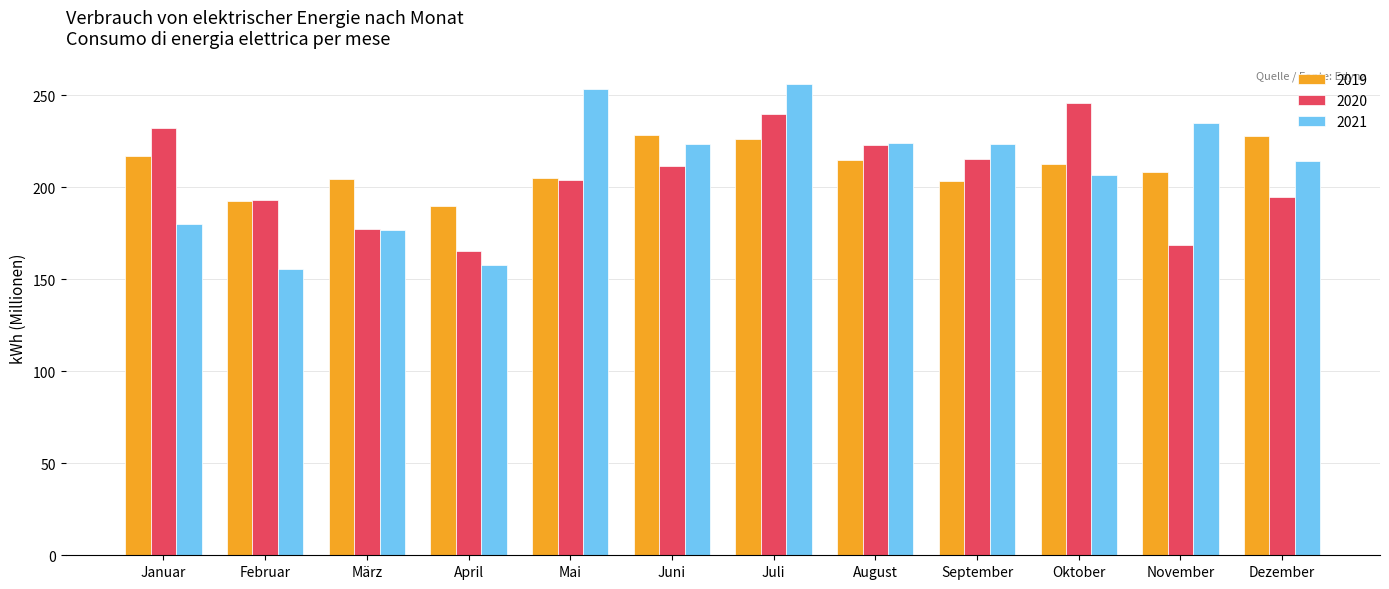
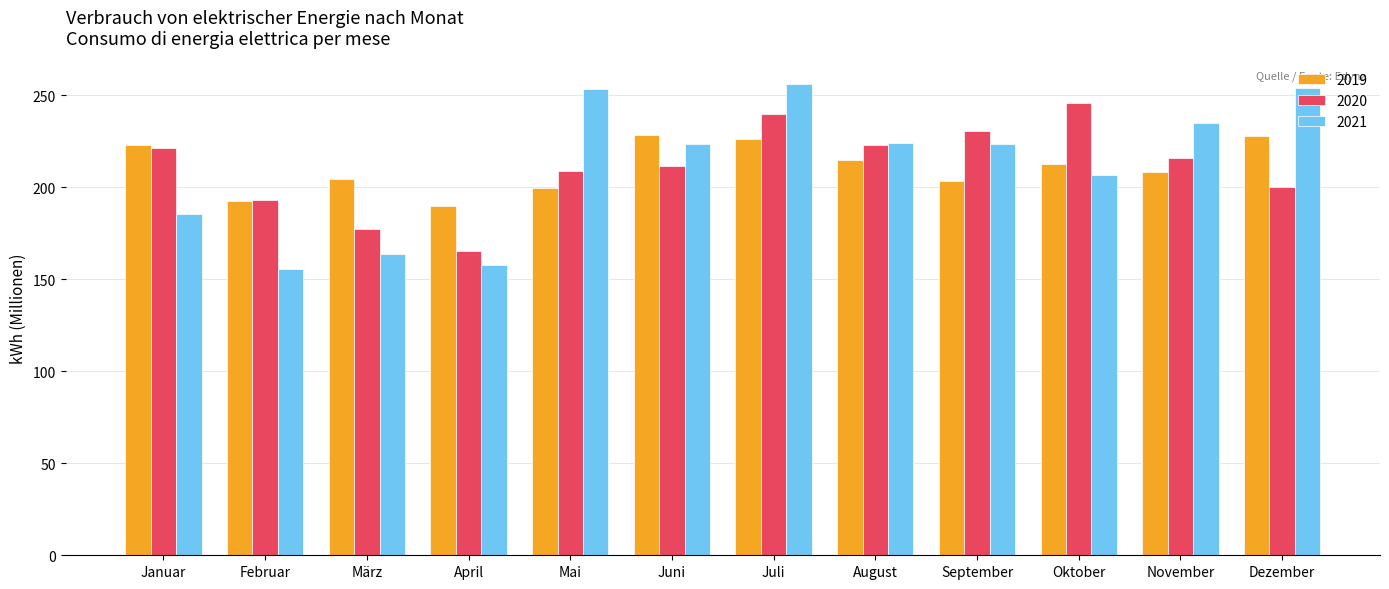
  {
    "2019": {
-     "Januar": 217,
+     "Januar": 223,
      "Februar": 193,
      "März": 205,
      "April": 190,
-     "Mai": 205,
+     "Mai": 199,
      "Juni": 229,
      "Juli": 226,
      "August": 215,
      "September": 204,
      "Oktober": 213,
      "November": 208,
      "Dezember": 228
    },
    "2020": {
-     "Januar": 232,
+     "Januar": 221,
      "Februar": 193,
      "März": 178,
      "April": 165,
-     "Mai": 204,
+     "Mai": 209,
      "Juni": 212,
      "Juli": 240,
      "August": 223,
-     "September": 216,
+     "September": 231,
      "Oktober": 246,
-     "November": 168,
-     "Dezember": 195
+     "November": 216,
+     "Dezember": 200
    },
    "2021": {
-     "Januar": 180,
+     "Januar": 185,
      "Februar": 156,
-     "März": 177,
+     "März": 164,
      "April": 158,
      "Mai": 253,
      "Juni": 224,
      "Juli": 256,
      "August": 224,
      "September": 223,
      "Oktober": 207,
      "November": 235,
-     "Dezember": 215
+     "Dezember": 254
    }
  }
